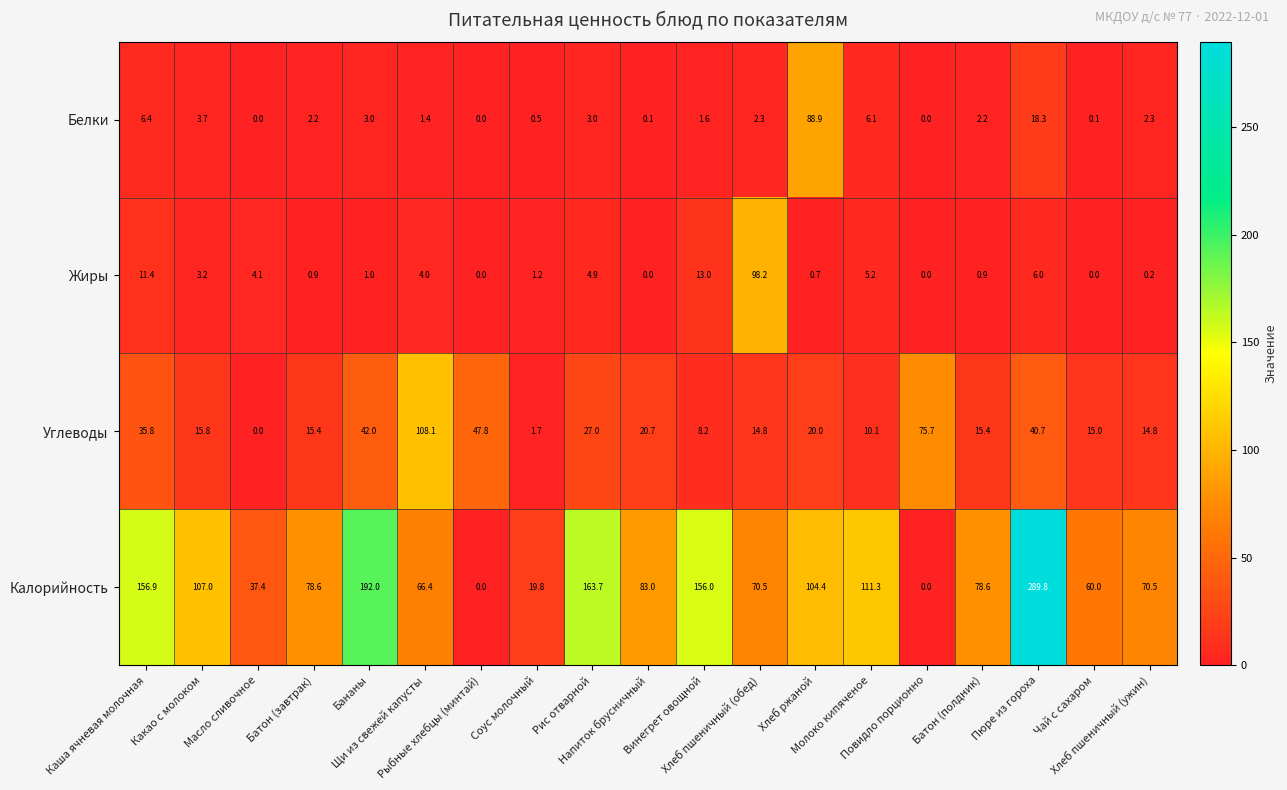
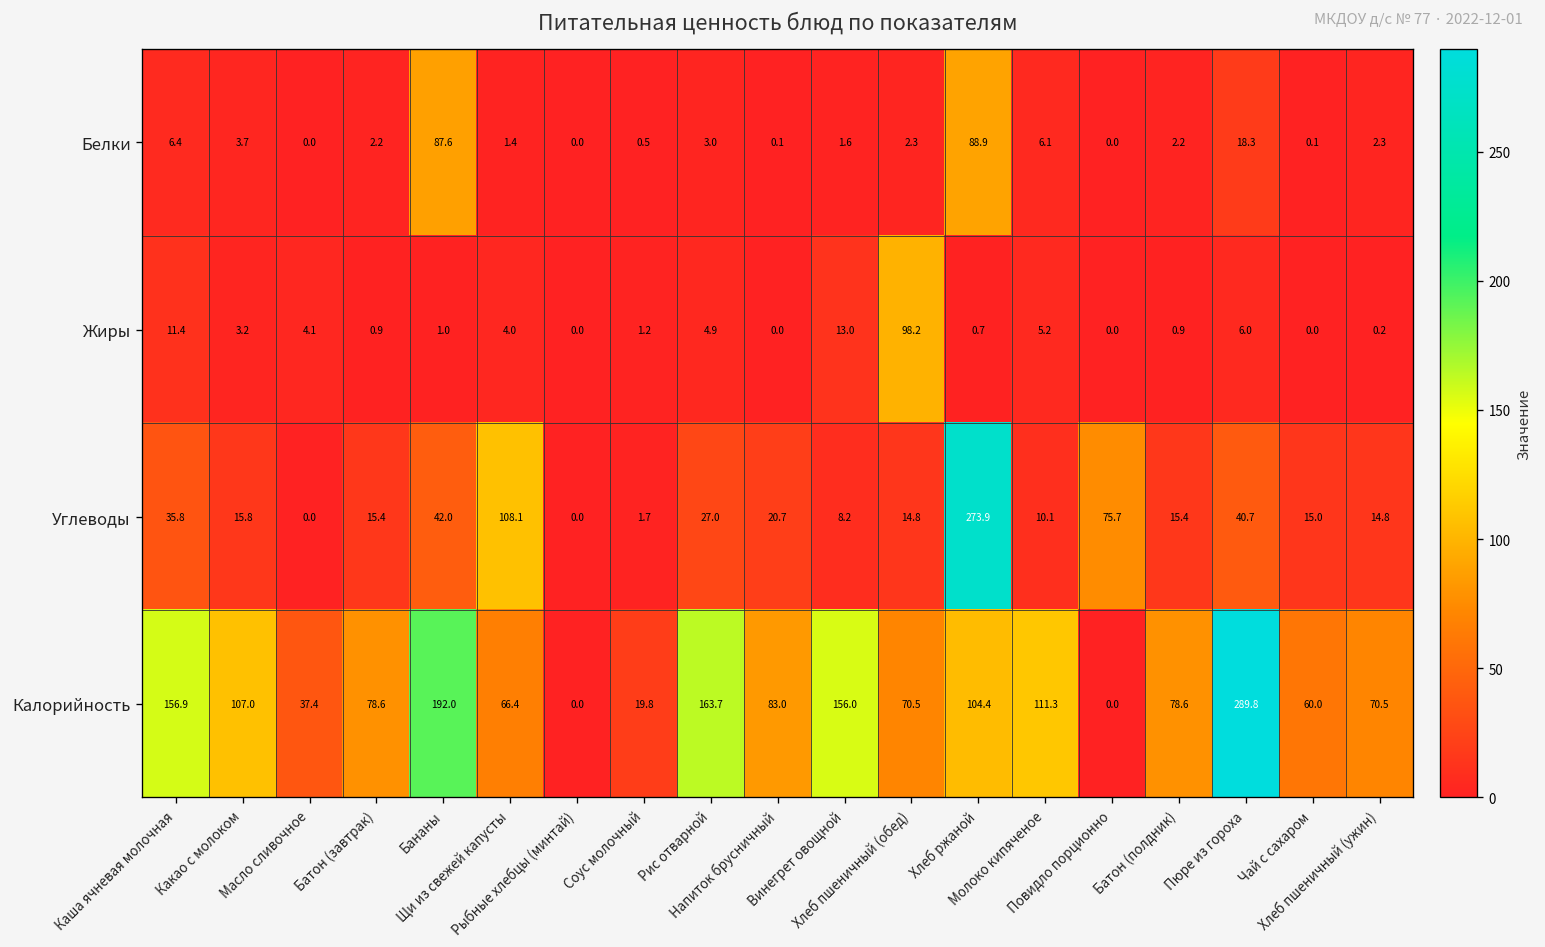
  {
    "Белки": {
      "Каша ячневая молочная": 6.4,
      "Какао с молоком": 3.7,
      "Масло сливочное": 0.0,
      "Батон (завтрак)": 2.2,
-     "Бананы": 3.0,
+     "Бананы": 87.6,
      "Щи из свежей капусты": 1.4,
      "Рыбные хлебцы (минтай)": 0.0,
      "Соус молочный": 0.5,
      "Рис отварной": 3.0,
      "Напиток брусничный": 0.1,
      "Винегрет овощной": 1.6,
      "Хлеб пшеничный (обед)": 2.3,
      "Хлеб ржаной": 88.9,
      "Молоко кипяченое": 6.1,
      "Повидло порционно": 0.0,
      "Батон (полдник)": 2.2,
      "Пюре из гороха": 18.3,
      "Чай с сахаром": 0.1,
      "Хлеб пшеничный (ужин)": 2.3
    },
    "Жиры": {
      "Каша ячневая молочная": 11.4,
      "Какао с молоком": 3.2,
      "Масло сливочное": 4.1,
      "Батон (завтрак)": 0.9,
      "Бананы": 1.0,
      "Щи из свежей капусты": 4.0,
      "Рыбные хлебцы (минтай)": 0.0,
      "Соус молочный": 1.2,
      "Рис отварной": 4.9,
      "Напиток брусничный": 0.0,
      "Винегрет овощной": 13.0,
      "Хлеб пшеничный (обед)": 98.2,
      "Хлеб ржаной": 0.7,
      "Молоко кипяченое": 5.2,
      "Повидло порционно": 0.0,
      "Батон (полдник)": 0.9,
      "Пюре из гороха": 6.0,
      "Чай с сахаром": 0.0,
      "Хлеб пшеничный (ужин)": 0.2
    },
    "Углеводы": {
      "Каша ячневая молочная": 35.8,
      "Какао с молоком": 15.8,
      "Масло сливочное": 0.0,
      "Батон (завтрак)": 15.4,
      "Бананы": 42.0,
      "Щи из свежей капусты": 108.1,
-     "Рыбные хлебцы (минтай)": 47.8,
+     "Рыбные хлебцы (минтай)": 0.0,
      "Соус молочный": 1.7,
      "Рис отварной": 27.0,
      "Напиток брусничный": 20.7,
      "Винегрет овощной": 8.2,
      "Хлеб пшеничный (обед)": 14.8,
-     "Хлеб ржаной": 20.0,
+     "Хлеб ржаной": 273.9,
      "Молоко кипяченое": 10.1,
      "Повидло порционно": 75.7,
      "Батон (полдник)": 15.4,
      "Пюре из гороха": 40.7,
      "Чай с сахаром": 15.0,
      "Хлеб пшеничный (ужин)": 14.8
    },
    "Калорийность": {
      "Каша ячневая молочная": 156.9,
      "Какао с молоком": 107.0,
      "Масло сливочное": 37.4,
      "Батон (завтрак)": 78.6,
      "Бананы": 192.0,
      "Щи из свежей капусты": 66.4,
      "Рыбные хлебцы (минтай)": 0.0,
      "Соус молочный": 19.8,
      "Рис отварной": 163.7,
      "Напиток брусничный": 83.0,
      "Винегрет овощной": 156.0,
      "Хлеб пшеничный (обед)": 70.5,
      "Хлеб ржаной": 104.4,
      "Молоко кипяченое": 111.3,
      "Повидло порционно": 0.0,
      "Батон (полдник)": 78.6,
      "Пюре из гороха": 289.8,
      "Чай с сахаром": 60.0,
      "Хлеб пшеничный (ужин)": 70.5
    }
  }
